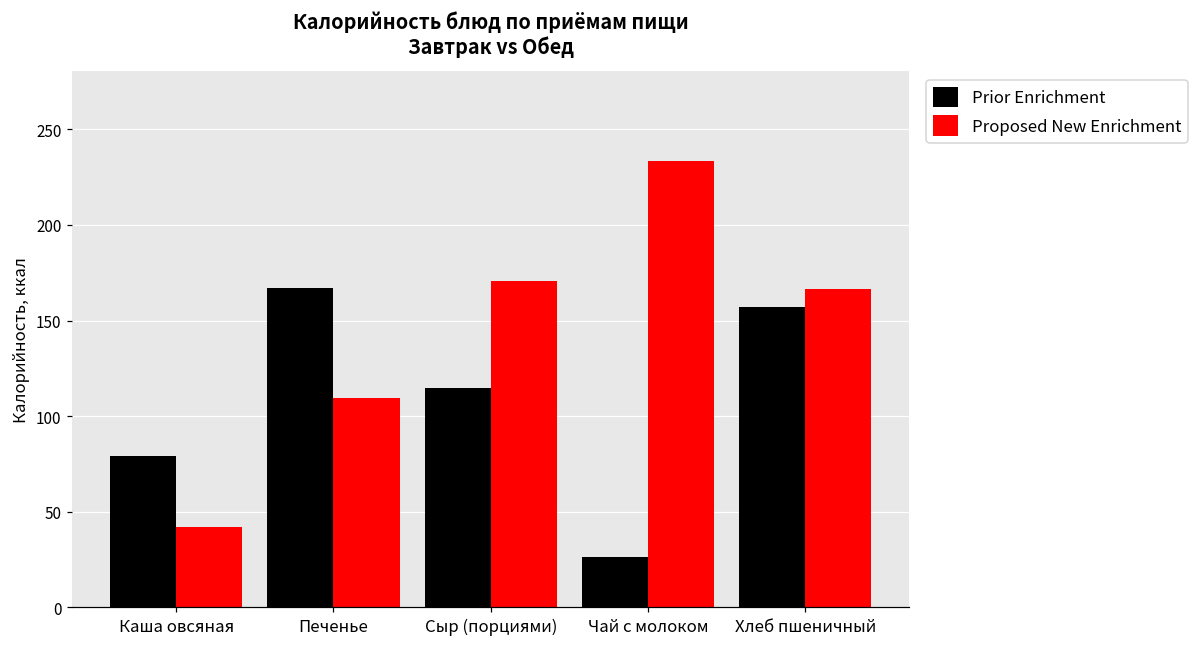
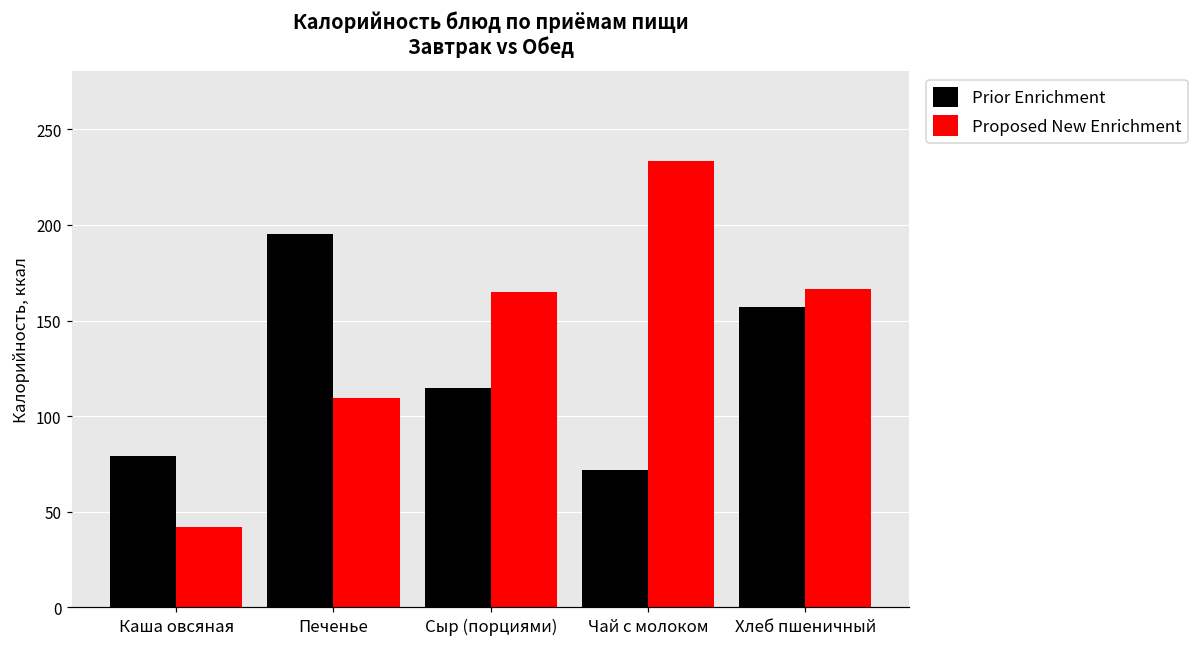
  {
    "Prior Enrichment": {
      "Каша овсяная": 79,
-     "Печенье": 167,
+     "Печенье": 195,
      "Сыр (порциями)": 115,
-     "Чай с молоком": 26,
+     "Чай с молоком": 72,
      "Хлеб пшеничный": 157
    },
    "Proposed New Enrichment": {
      "Каша овсяная": 42,
      "Печенье": 109,
-     "Сыр (порциями)": 171,
+     "Сыр (порциями)": 165,
      "Чай с молоком": 234,
      "Хлеб пшеничный": 166
    }
  }
